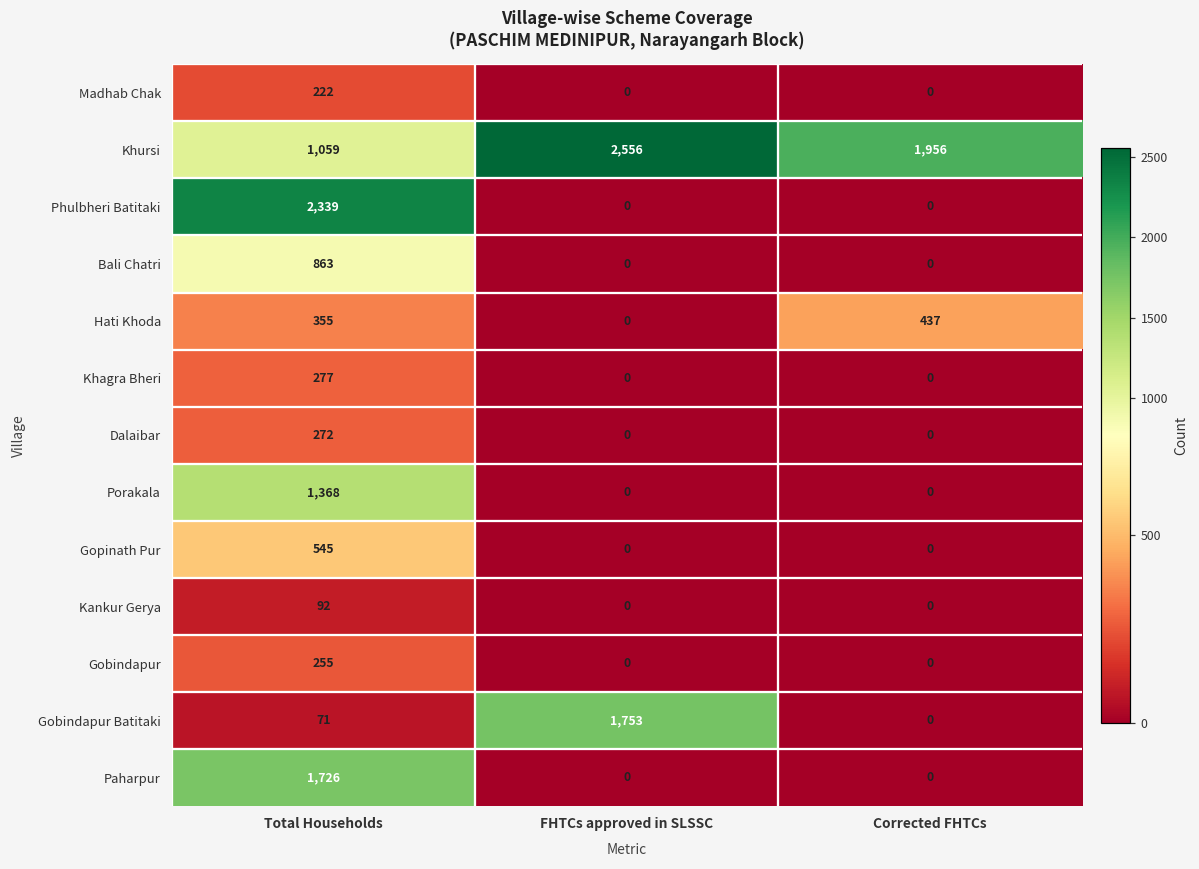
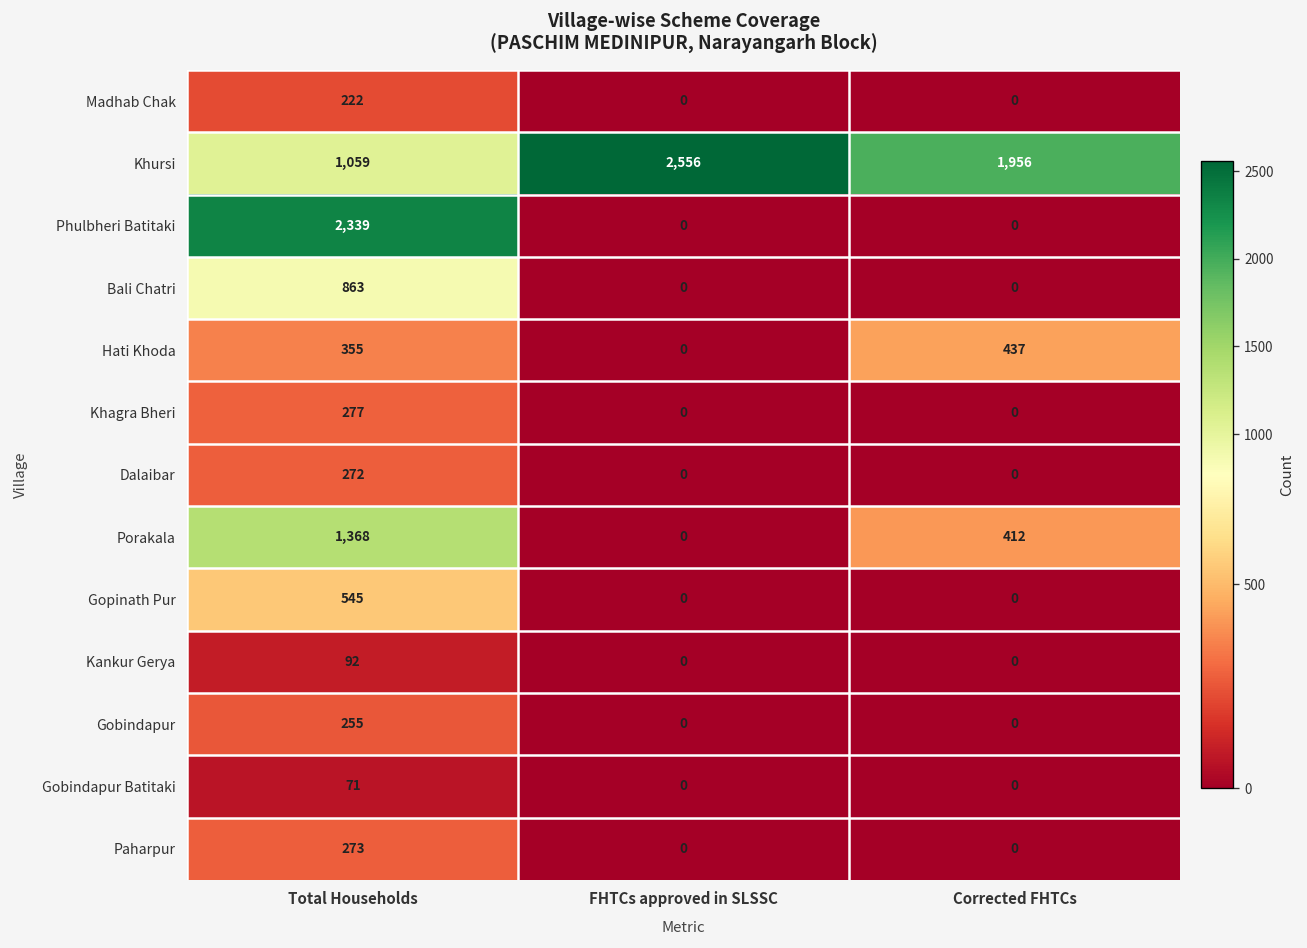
  {
    "Madhab Chak": {
      "Total Households": "222",
      "FHTCs approved in SLSSC": "0",
      "Corrected FHTCs": "0"
    },
    "Khursi": {
      "Total Households": "1,059",
      "FHTCs approved in SLSSC": "2,556",
      "Corrected FHTCs": "1,956"
    },
    "Phulbheri Batitaki": {
      "Total Households": "2,339",
      "FHTCs approved in SLSSC": "0",
      "Corrected FHTCs": "0"
    },
    "Bali Chatri": {
      "Total Households": "863",
      "FHTCs approved in SLSSC": "0",
      "Corrected FHTCs": "0"
    },
    "Hati Khoda": {
      "Total Households": "355",
      "FHTCs approved in SLSSC": "0",
      "Corrected FHTCs": "437"
    },
    "Khagra Bheri": {
      "Total Households": "277",
      "FHTCs approved in SLSSC": "0",
      "Corrected FHTCs": "0"
    },
    "Dalaibar": {
      "Total Households": "272",
      "FHTCs approved in SLSSC": "0",
      "Corrected FHTCs": "0"
    },
    "Porakala": {
      "Total Households": "1,368",
      "FHTCs approved in SLSSC": "0",
-     "Corrected FHTCs": "0"
+     "Corrected FHTCs": "412"
    },
    "Gopinath Pur": {
      "Total Households": "545",
      "FHTCs approved in SLSSC": "0",
      "Corrected FHTCs": "0"
    },
    "Kankur Gerya": {
      "Total Households": "92",
      "FHTCs approved in SLSSC": "0",
      "Corrected FHTCs": "0"
    },
    "Gobindapur": {
      "Total Households": "255",
      "FHTCs approved in SLSSC": "0",
      "Corrected FHTCs": "0"
    },
    "Gobindapur Batitaki": {
      "Total Households": "71",
-     "FHTCs approved in SLSSC": "1,753",
+     "FHTCs approved in SLSSC": "0",
      "Corrected FHTCs": "0"
    },
    "Paharpur": {
-     "Total Households": "1,726",
+     "Total Households": "273",
      "FHTCs approved in SLSSC": "0",
      "Corrected FHTCs": "0"
    }
  }
